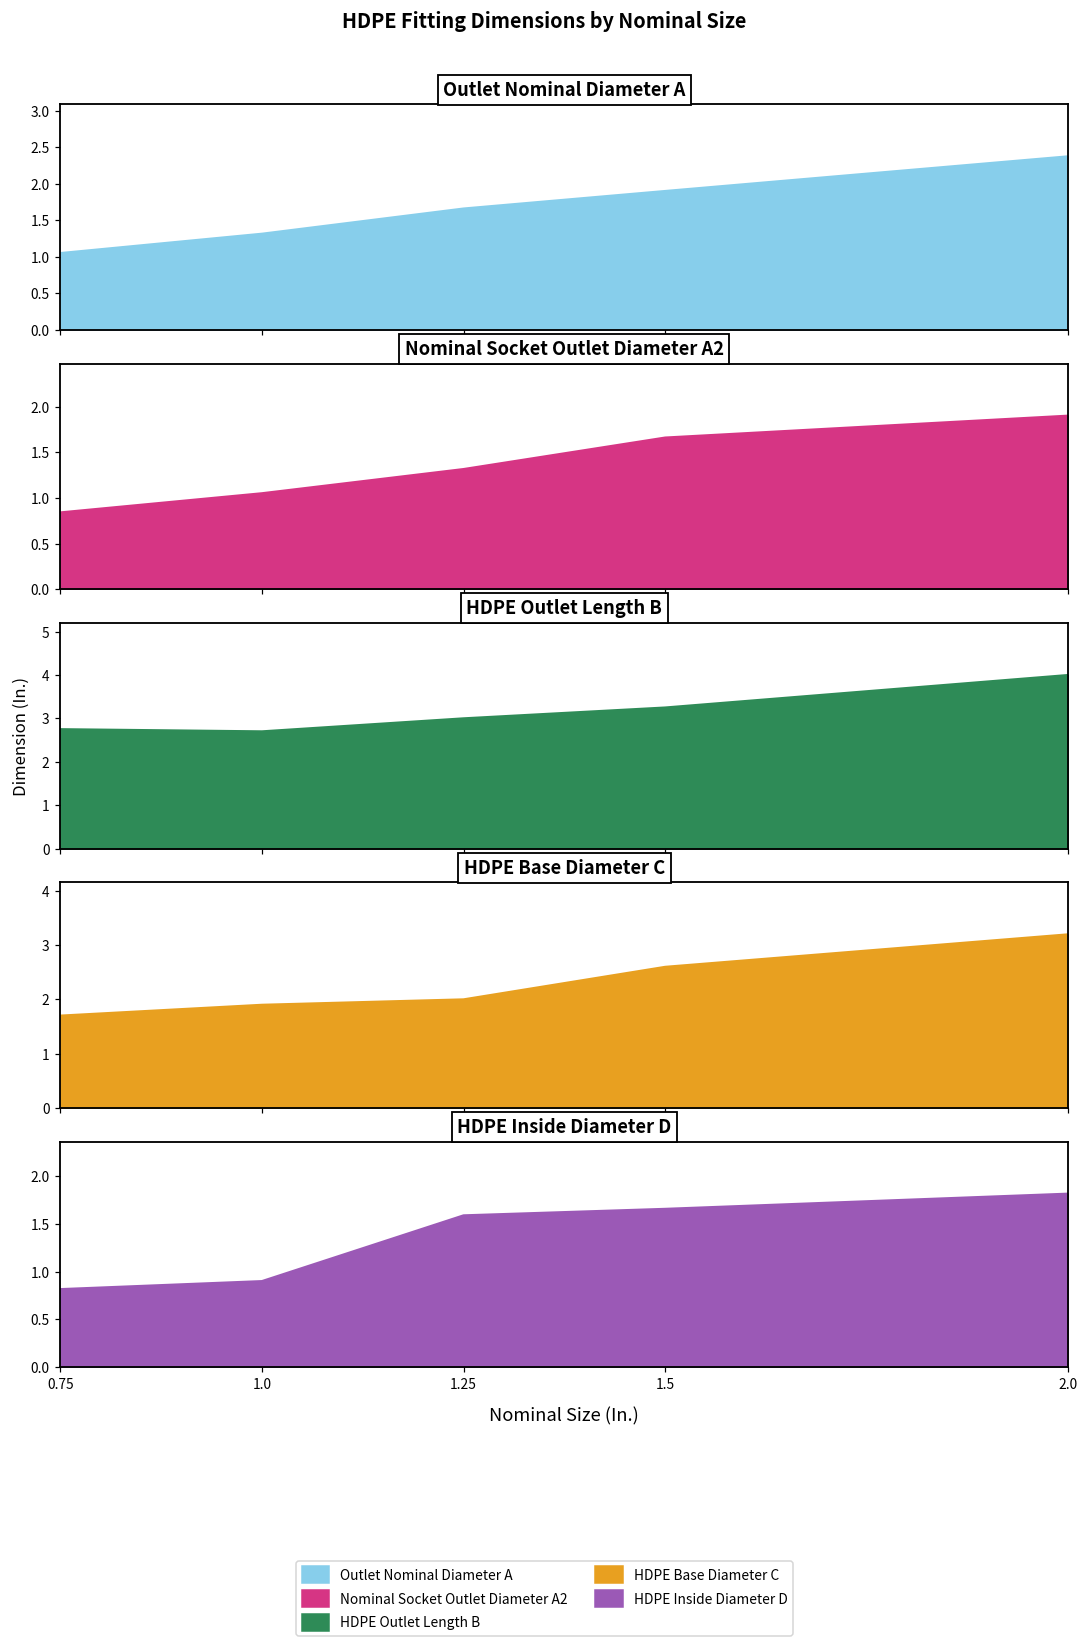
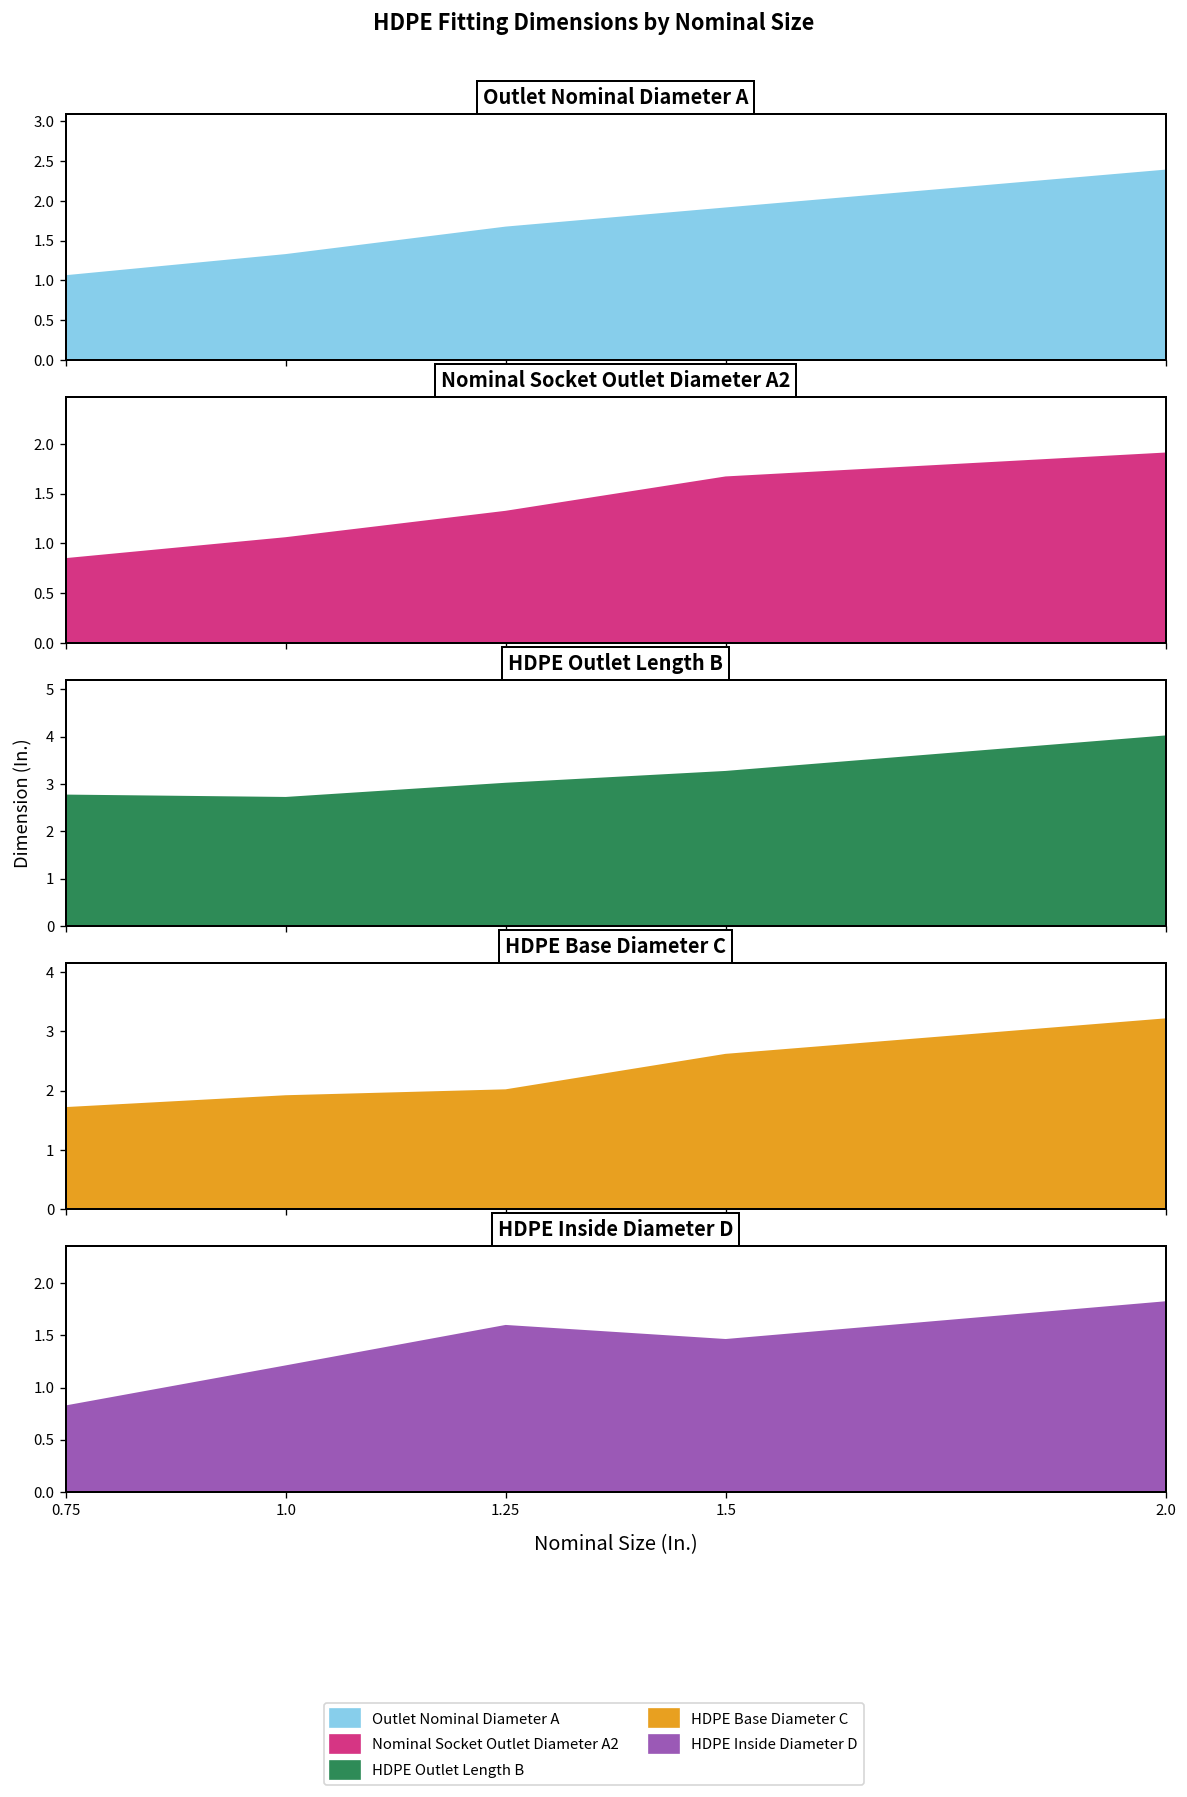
  {
    "HDPE Inside Diameter D": {
      "0.75": 0.8,
-     "1.0": 0.9,
+     "1.0": 1.2,
      "1.25": 1.6,
-     "1.5": 1.7,
+     "1.5": 1.5,
      "2.0": 1.8
    }
  }
